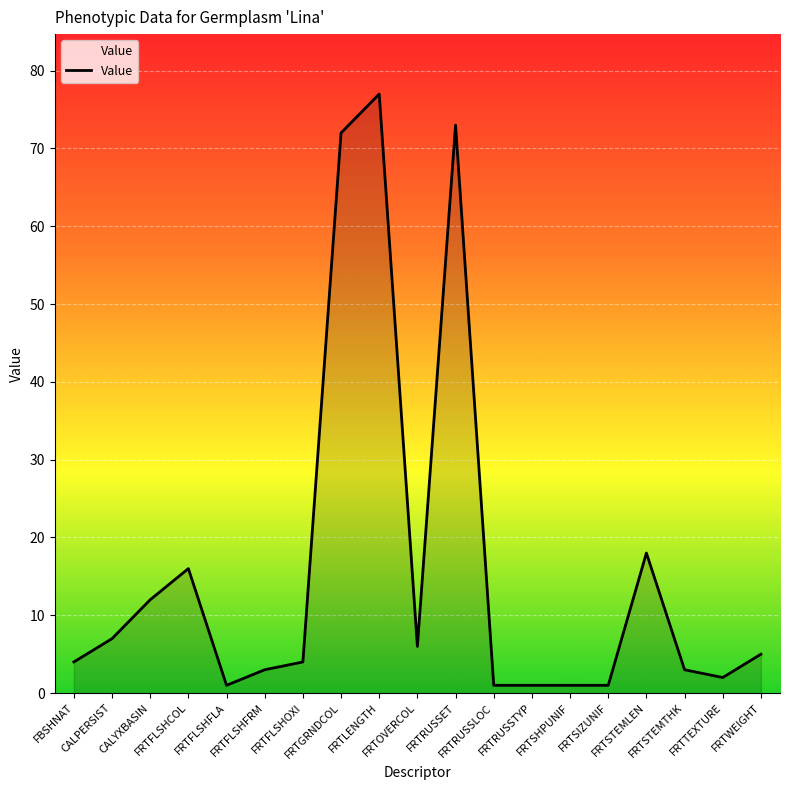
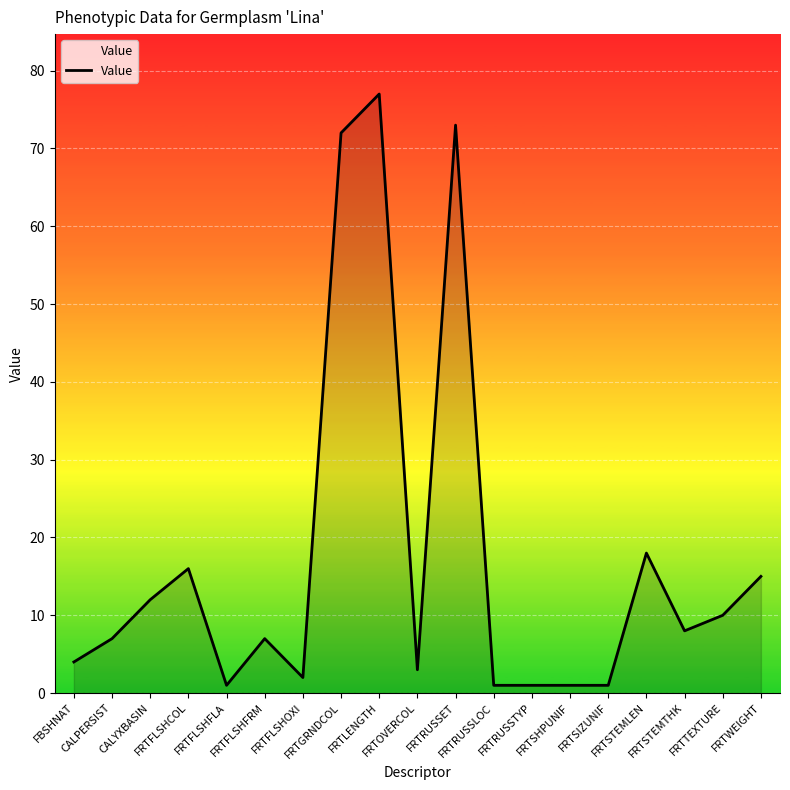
  {
    "FBSHNAT": 4,
    "CALPERSIST": 7,
    "CALYXBASIN": 12,
    "FRTFLSHCOL": 16,
    "FRTFLSHFLA": 1,
-   "FRTFLSHFRM": 3,
-   "FRTFLSHOXI": 4,
+   "FRTFLSHFRM": 7,
+   "FRTFLSHOXI": 2,
    "FRTGRNDCOL": 72,
    "FRTLENGTH": 77,
-   "FRTOVERCOL": 6,
+   "FRTOVERCOL": 3,
    "FRTRUSSET": 73,
    "FRTRUSSLOC": 1,
    "FRTRUSSTYP": 1,
    "FRTSHPUNIF": 1,
    "FRTSIZUNIF": 1,
    "FRTSTEMLEN": 18,
-   "FRTSTEMTHK": 3,
-   "FRTTEXTURE": 2,
-   "FRTWEIGHT": 5
+   "FRTSTEMTHK": 8,
+   "FRTTEXTURE": 10,
+   "FRTWEIGHT": 15
  }
